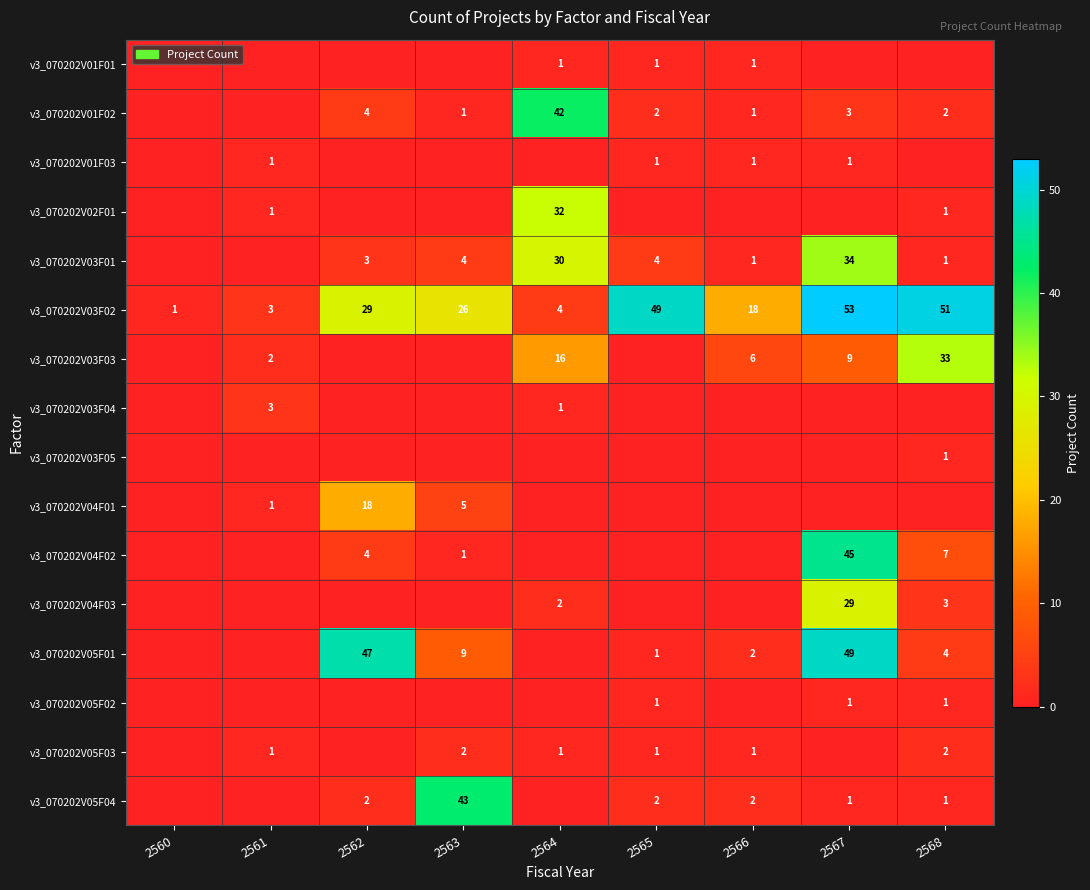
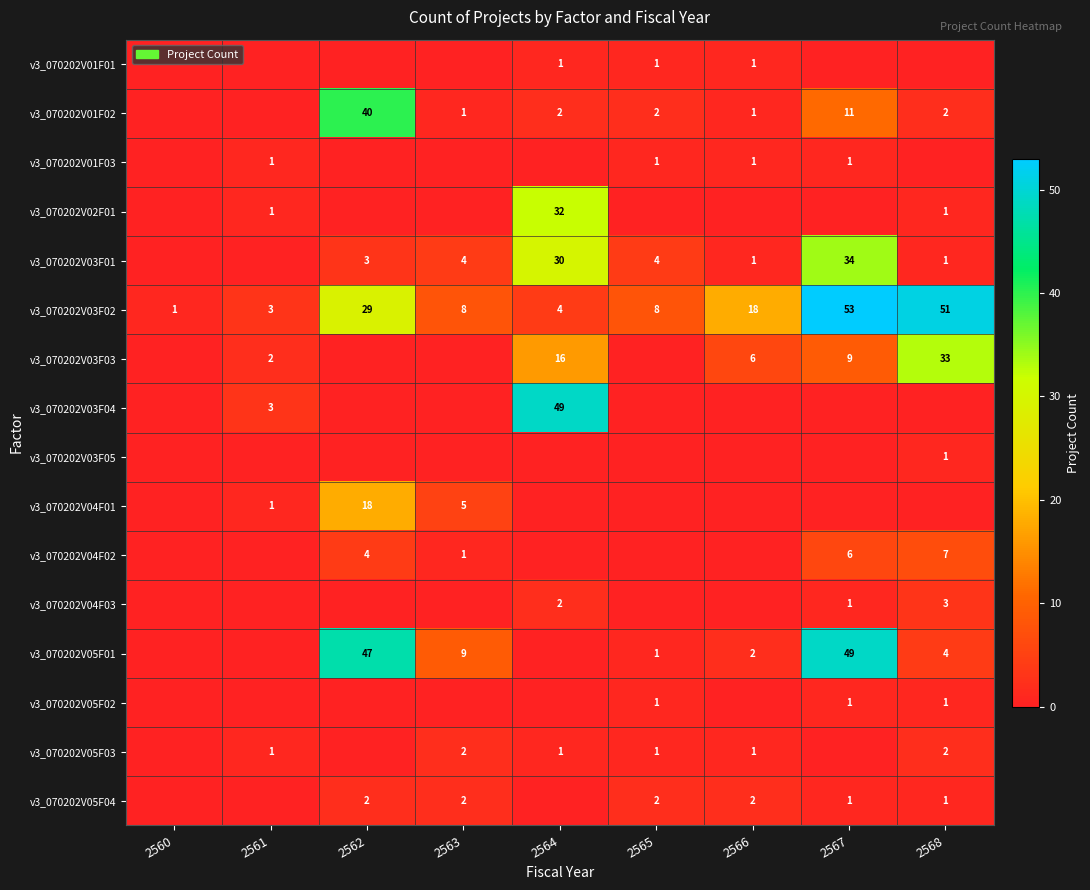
  {
    "v3_070202V01F01": {
      "2564": 1,
      "2565": 1,
      "2566": 1
    },
    "v3_070202V01F02": {
-     "2562": 4,
+     "2562": 40,
      "2563": 1,
-     "2564": 42,
+     "2564": 2,
      "2565": 2,
      "2566": 1,
-     "2567": 3,
+     "2567": 11,
      "2568": 2
    },
    "v3_070202V01F03": {
      "2561": 1,
      "2565": 1,
      "2566": 1,
      "2567": 1
    },
    "v3_070202V02F01": {
      "2561": 1,
      "2564": 32,
      "2568": 1
    },
    "v3_070202V03F01": {
      "2562": 3,
      "2563": 4,
      "2564": 30,
      "2565": 4,
      "2566": 1,
      "2567": 34,
      "2568": 1
    },
    "v3_070202V03F02": {
      "2560": 1,
      "2561": 3,
      "2562": 29,
-     "2563": 26,
+     "2563": 8,
      "2564": 4,
-     "2565": 49,
+     "2565": 8,
      "2566": 18,
      "2567": 53,
      "2568": 51
    },
    "v3_070202V03F03": {
      "2561": 2,
      "2564": 16,
      "2566": 6,
      "2567": 9,
      "2568": 33
    },
    "v3_070202V03F04": {
      "2561": 3,
-     "2564": 1
+     "2564": 49
    },
    "v3_070202V03F05": {
      "2568": 1
    },
    "v3_070202V04F01": {
      "2561": 1,
      "2562": 18,
      "2563": 5
    },
    "v3_070202V04F02": {
      "2562": 4,
      "2563": 1,
-     "2567": 45,
+     "2567": 6,
      "2568": 7
    },
    "v3_070202V04F03": {
      "2564": 2,
-     "2567": 29,
+     "2567": 1,
      "2568": 3
    },
    "v3_070202V05F01": {
      "2562": 47,
      "2563": 9,
      "2565": 1,
      "2566": 2,
      "2567": 49,
      "2568": 4
    },
    "v3_070202V05F02": {
      "2565": 1,
      "2567": 1,
      "2568": 1
    },
    "v3_070202V05F03": {
      "2561": 1,
      "2563": 2,
      "2564": 1,
      "2565": 1,
      "2566": 1,
      "2568": 2
    },
    "v3_070202V05F04": {
      "2562": 2,
-     "2563": 43,
+     "2563": 2,
      "2565": 2,
      "2566": 2,
      "2567": 1,
      "2568": 1
    }
  }
